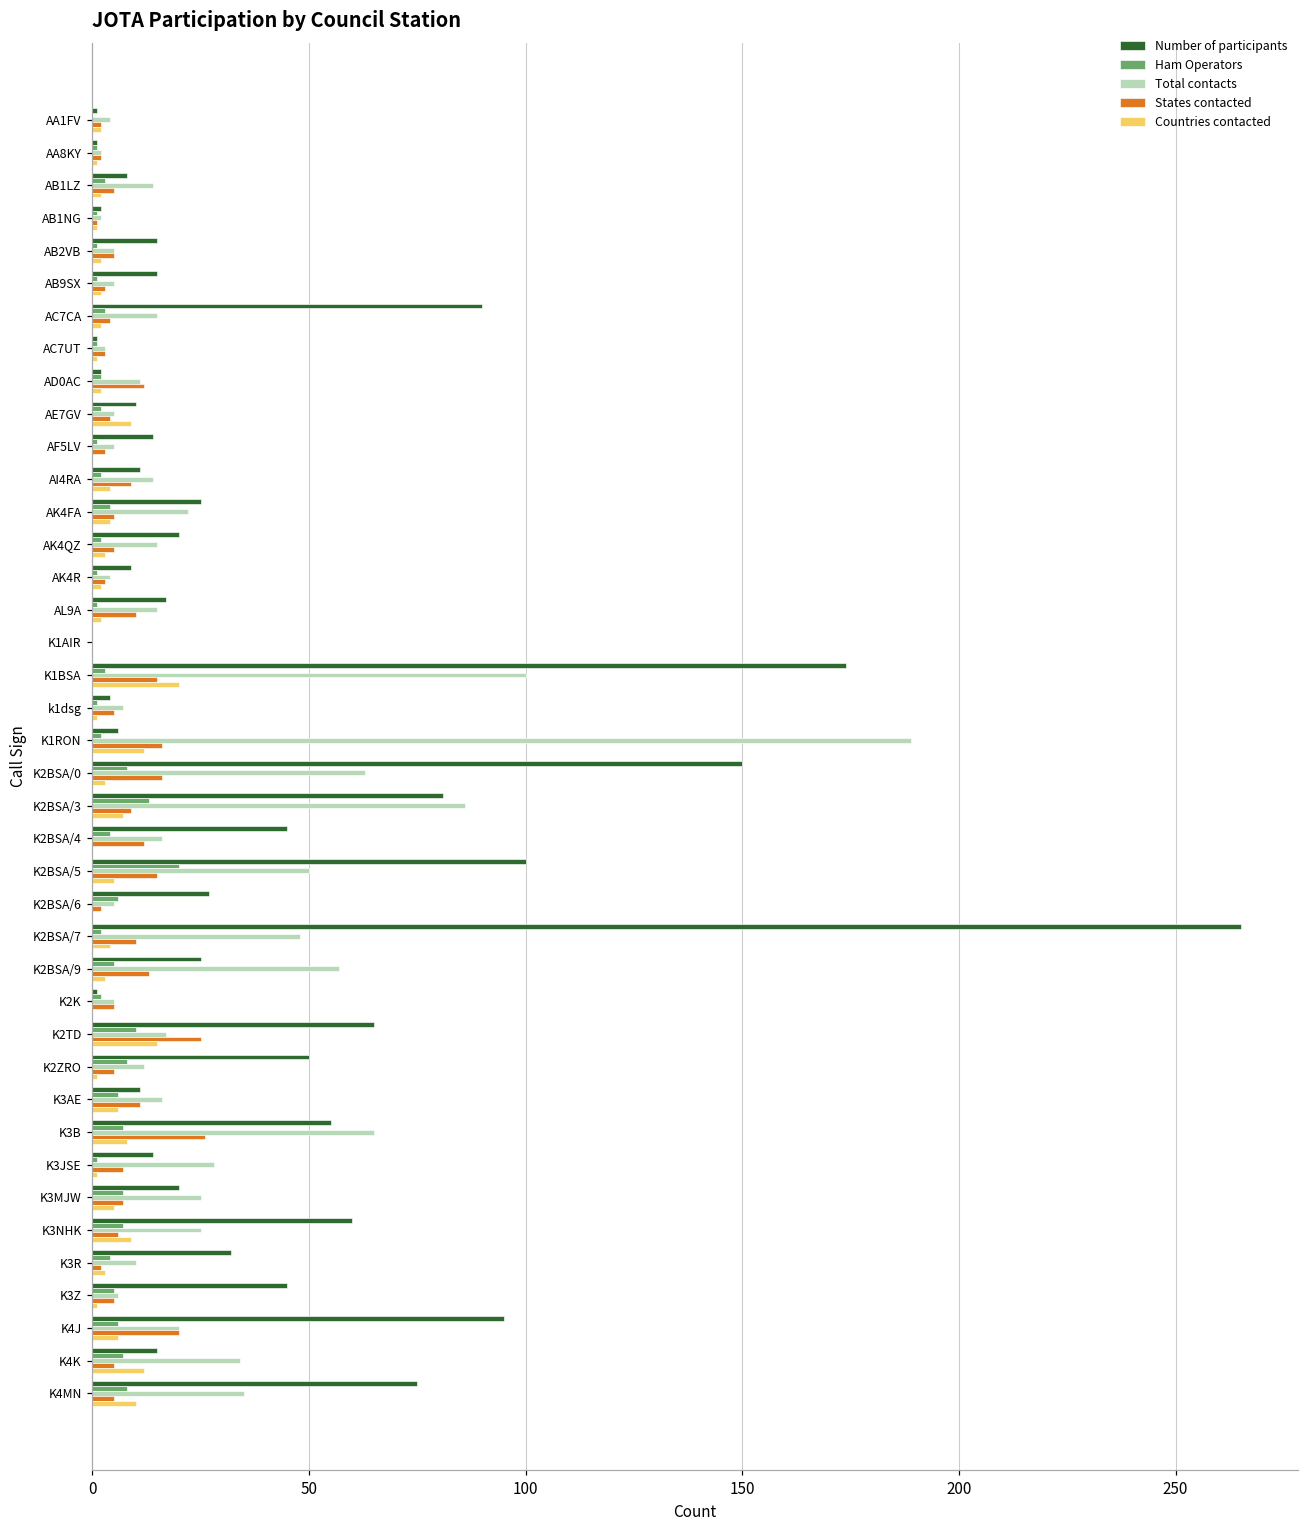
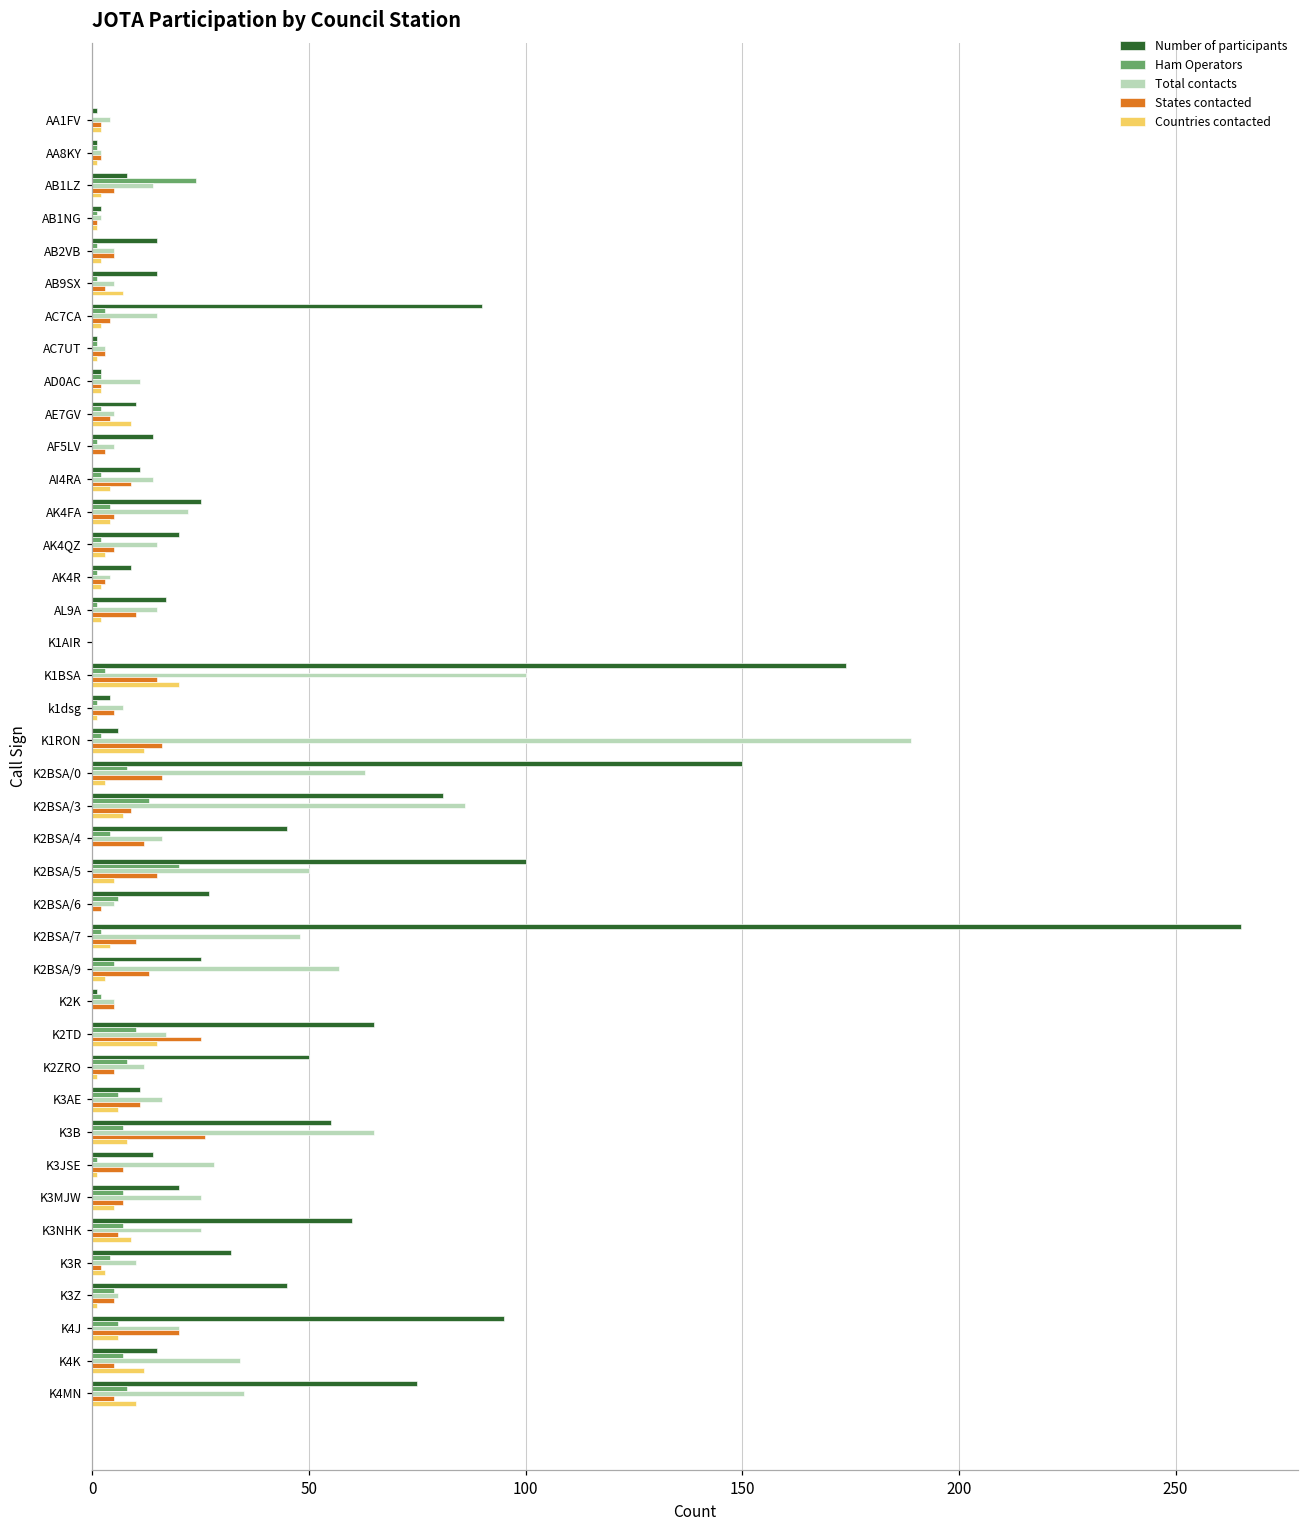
  {
    "Number of participants": {
      "AA1FV": 1,
      "AA8KY": 1,
      "AB1LZ": 8,
      "AB1NG": 2,
      "AB2VB": 15,
      "AB9SX": 15,
      "AC7CA": 90,
      "AC7UT": 1,
      "AD0AC": 2,
      "AE7GV": 10,
      "AF5LV": 14,
      "AI4RA": 11,
      "AK4FA": 25,
      "AK4QZ": 20,
      "AK4R": 9,
      "AL9A": 17,
      "K1AIR": 0,
      "K1BSA": 174,
      "k1dsg": 4,
      "K1RON": 6,
      "K2BSA/0": 150,
      "K2BSA/3": 81,
      "K2BSA/4": 45,
      "K2BSA/5": 100,
      "K2BSA/6": 27,
      "K2BSA/7": 265,
      "K2BSA/9": 25,
      "K2K": 1,
      "K2TD": 65,
      "K2ZRO": 50,
      "K3AE": 11,
      "K3B": 55,
      "K3JSE": 14,
      "K3MJW": 20,
      "K3NHK": 60,
      "K3R": 32,
      "K3Z": 45,
      "K4J": 95,
      "K4K": 15,
      "K4MN": 75
    },
    "Ham Operators": {
      "AA1FV": 0,
      "AA8KY": 1,
-     "AB1LZ": 3,
+     "AB1LZ": 24,
      "AB1NG": 1,
      "AB2VB": 1,
      "AB9SX": 1,
      "AC7CA": 3,
      "AC7UT": 1,
      "AD0AC": 2,
      "AE7GV": 2,
      "AF5LV": 1,
      "AI4RA": 2,
      "AK4FA": 4,
      "AK4QZ": 2,
      "AK4R": 1,
      "AL9A": 1,
      "K1AIR": 0,
      "K1BSA": 3,
      "k1dsg": 1,
      "K1RON": 2,
      "K2BSA/0": 8,
      "K2BSA/3": 13,
      "K2BSA/4": 4,
      "K2BSA/5": 20,
      "K2BSA/6": 6,
      "K2BSA/7": 2,
      "K2BSA/9": 5,
      "K2K": 2,
      "K2TD": 10,
      "K2ZRO": 8,
      "K3AE": 6,
      "K3B": 7,
      "K3JSE": 1,
      "K3MJW": 7,
      "K3NHK": 7,
      "K3R": 4,
      "K3Z": 5,
      "K4J": 6,
      "K4K": 7,
      "K4MN": 8
    },
    "Total contacts": {
      "AA1FV": 4,
      "AA8KY": 2,
      "AB1LZ": 14,
      "AB1NG": 2,
      "AB2VB": 5,
      "AB9SX": 5,
      "AC7CA": 15,
      "AC7UT": 3,
      "AD0AC": 11,
      "AE7GV": 5,
      "AF5LV": 5,
      "AI4RA": 14,
      "AK4FA": 22,
      "AK4QZ": 15,
      "AK4R": 4,
      "AL9A": 15,
      "K1AIR": 0,
      "K1BSA": 100,
      "k1dsg": 7,
      "K1RON": 189,
      "K2BSA/0": 63,
      "K2BSA/3": 86,
      "K2BSA/4": 16,
      "K2BSA/5": 50,
      "K2BSA/6": 5,
      "K2BSA/7": 48,
      "K2BSA/9": 57,
      "K2K": 5,
      "K2TD": 17,
      "K2ZRO": 12,
      "K3AE": 16,
      "K3B": 65,
      "K3JSE": 28,
      "K3MJW": 25,
      "K3NHK": 25,
      "K3R": 10,
      "K3Z": 6,
      "K4J": 20,
      "K4K": 34,
      "K4MN": 35
    },
    "States contacted": {
      "AA1FV": 2,
      "AA8KY": 2,
      "AB1LZ": 5,
      "AB1NG": 1,
      "AB2VB": 5,
      "AB9SX": 3,
      "AC7CA": 4,
      "AC7UT": 3,
-     "AD0AC": 12,
+     "AD0AC": 2,
      "AE7GV": 4,
      "AF5LV": 3,
      "AI4RA": 9,
      "AK4FA": 5,
      "AK4QZ": 5,
      "AK4R": 3,
      "AL9A": 10,
      "K1AIR": 0,
      "K1BSA": 15,
      "k1dsg": 5,
      "K1RON": 16,
      "K2BSA/0": 16,
      "K2BSA/3": 9,
      "K2BSA/4": 12,
      "K2BSA/5": 15,
      "K2BSA/6": 2,
      "K2BSA/7": 10,
      "K2BSA/9": 13,
      "K2K": 5,
      "K2TD": 25,
      "K2ZRO": 5,
      "K3AE": 11,
      "K3B": 26,
      "K3JSE": 7,
      "K3MJW": 7,
      "K3NHK": 6,
      "K3R": 2,
      "K3Z": 5,
      "K4J": 20,
      "K4K": 5,
      "K4MN": 5
    },
    "Countries contacted": {
      "AA1FV": 2,
      "AA8KY": 1,
      "AB1LZ": 2,
      "AB1NG": 1,
      "AB2VB": 2,
-     "AB9SX": 2,
+     "AB9SX": 7,
      "AC7CA": 2,
      "AC7UT": 1,
      "AD0AC": 2,
      "AE7GV": 9,
      "AF5LV": 0,
      "AI4RA": 4,
      "AK4FA": 4,
      "AK4QZ": 3,
      "AK4R": 2,
      "AL9A": 2,
      "K1AIR": 0,
      "K1BSA": 20,
      "k1dsg": 1,
      "K1RON": 12,
      "K2BSA/0": 3,
      "K2BSA/3": 7,
      "K2BSA/4": 0,
      "K2BSA/5": 5,
      "K2BSA/6": 0,
      "K2BSA/7": 4,
      "K2BSA/9": 3,
      "K2K": 0,
      "K2TD": 15,
      "K2ZRO": 1,
      "K3AE": 6,
      "K3B": 8,
      "K3JSE": 1,
      "K3MJW": 5,
      "K3NHK": 9,
      "K3R": 3,
      "K3Z": 1,
      "K4J": 6,
      "K4K": 12,
      "K4MN": 10
    }
  }
